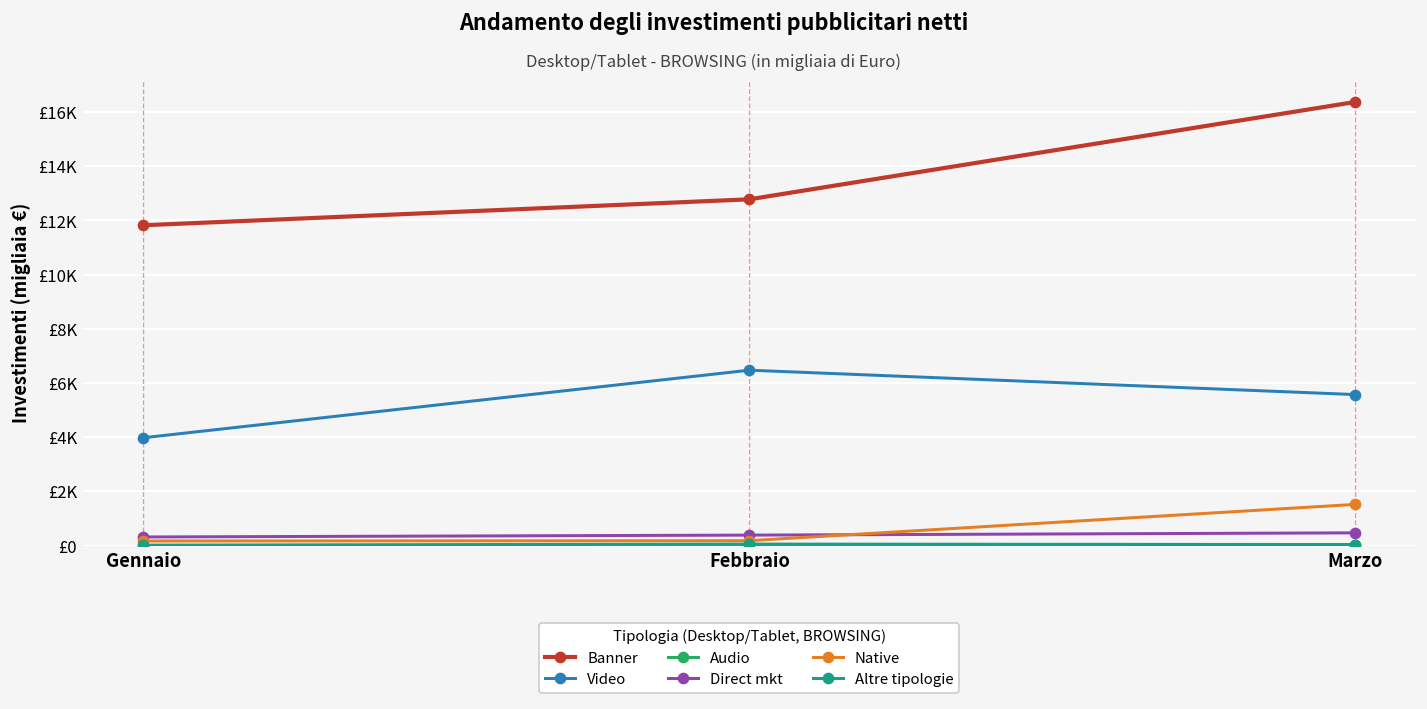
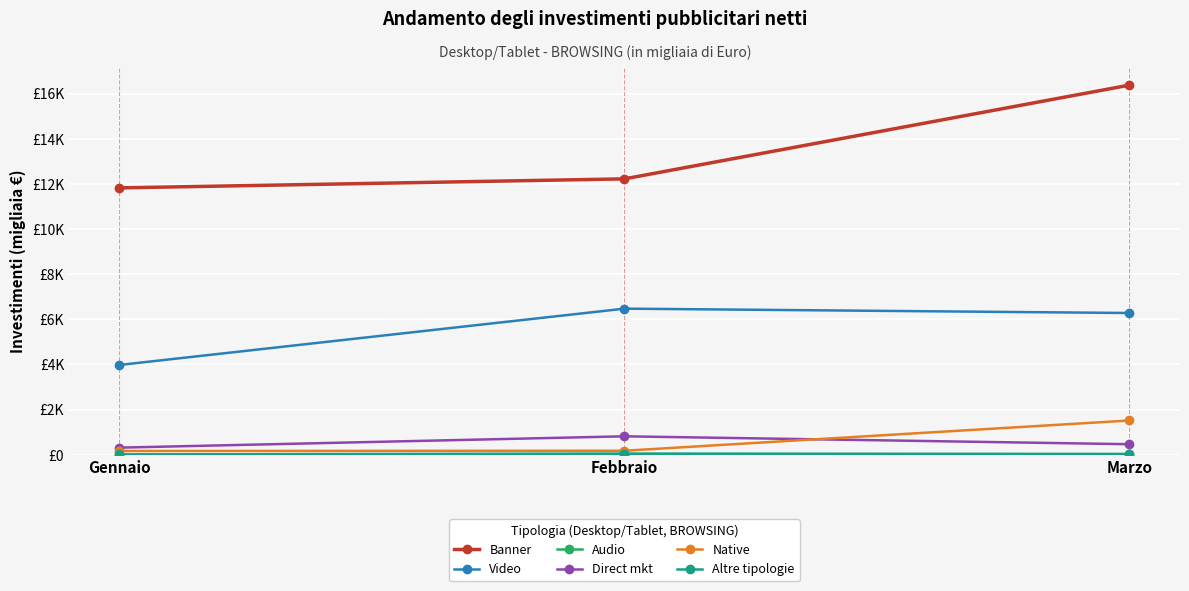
  {
    "Banner": {
      "Gennaio": "£11800",
-     "Febbraio": "£12800",
+     "Febbraio": "£12200",
      "Marzo": "£16400"
    },
    "Video": {
      "Gennaio": "£4000",
      "Febbraio": "£6500",
-     "Marzo": "£5600"
+     "Marzo": "£6300"
    },
    "Direct mkt": {
      "Gennaio": "£300",
-     "Febbraio": "£400",
+     "Febbraio": "£800",
      "Marzo": "£500"
    },
    "Native": {
      "Gennaio": "£200",
      "Febbraio": "£200",
      "Marzo": "£1500"
    }
  }
